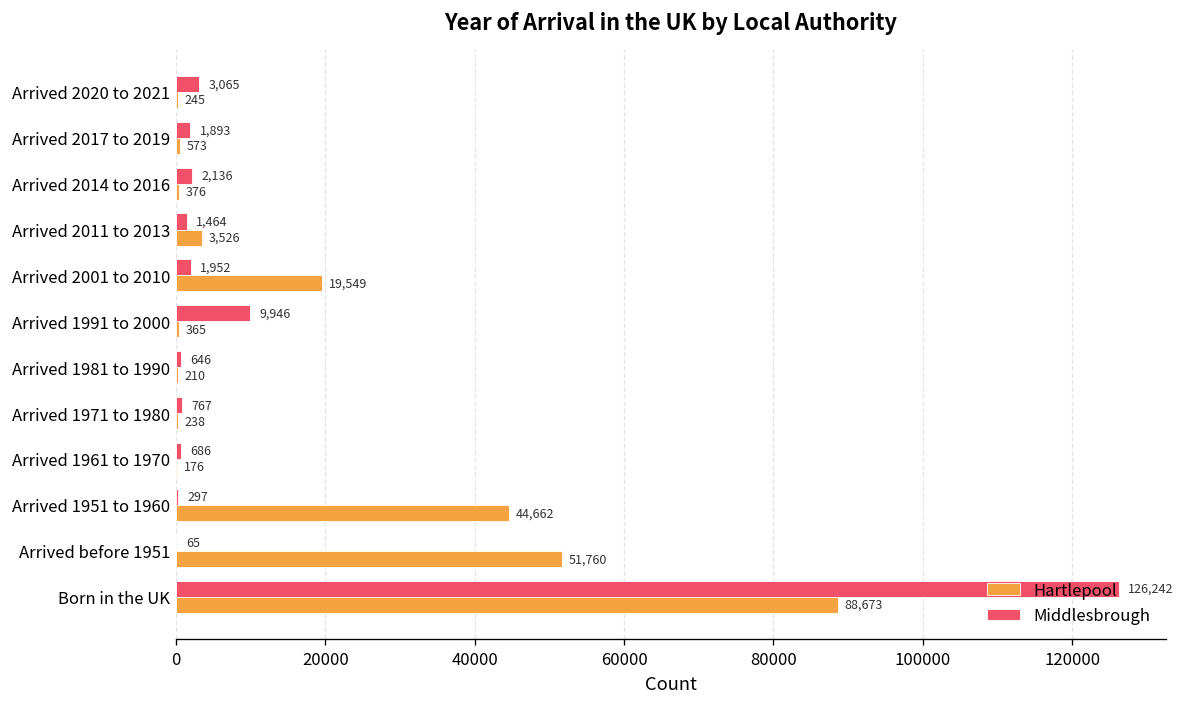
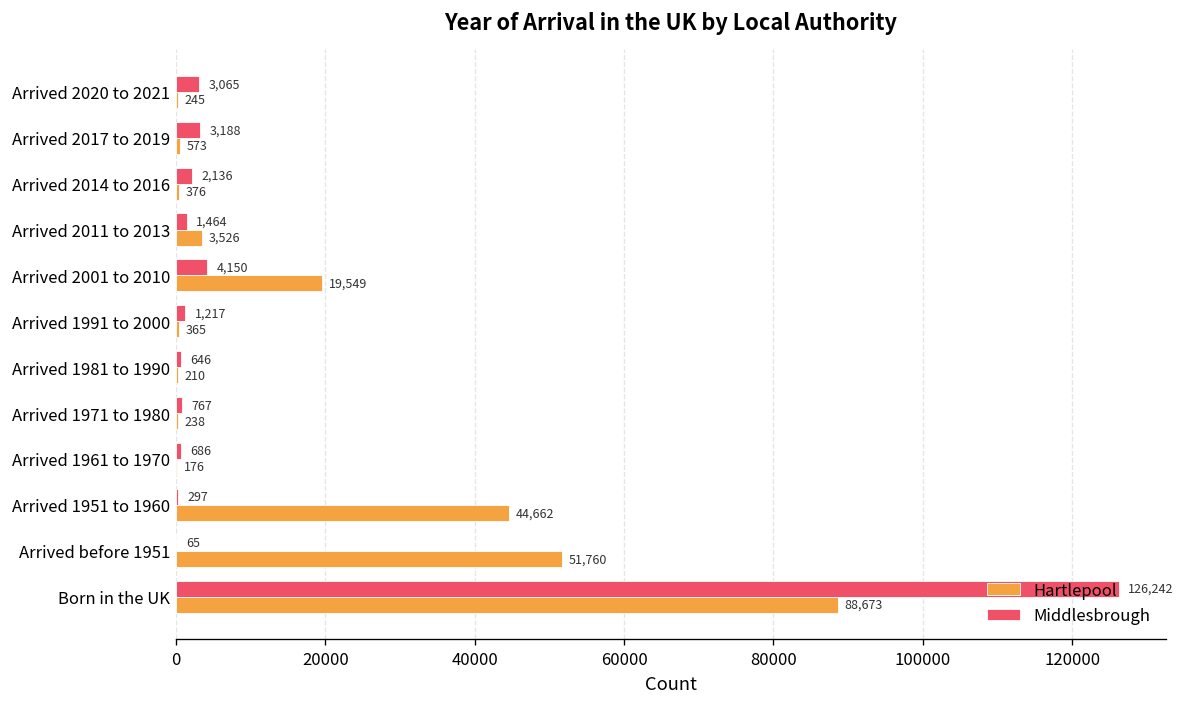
  {
    "Hartlepool": {
      "Arrived 2020 to 2021": "245",
      "Arrived 2017 to 2019": "573",
      "Arrived 2014 to 2016": "376",
      "Arrived 2011 to 2013": "3,526",
      "Arrived 2001 to 2010": "19,549",
      "Arrived 1991 to 2000": "365",
      "Arrived 1981 to 1990": "210",
      "Arrived 1971 to 1980": "238",
      "Arrived 1961 to 1970": "176",
      "Arrived 1951 to 1960": "44,662",
      "Arrived before 1951": "51,760",
      "Born in the UK": "88,673"
    },
    "Middlesbrough": {
      "Arrived 2020 to 2021": "3,065",
-     "Arrived 2017 to 2019": "1,893",
+     "Arrived 2017 to 2019": "3,188",
      "Arrived 2014 to 2016": "2,136",
      "Arrived 2011 to 2013": "1,464",
-     "Arrived 2001 to 2010": "1,952",
-     "Arrived 1991 to 2000": "9,946",
+     "Arrived 2001 to 2010": "4,150",
+     "Arrived 1991 to 2000": "1,217",
      "Arrived 1981 to 1990": "646",
      "Arrived 1971 to 1980": "767",
      "Arrived 1961 to 1970": "686",
      "Arrived 1951 to 1960": "297",
      "Arrived before 1951": "65",
      "Born in the UK": "126,242"
    }
  }
